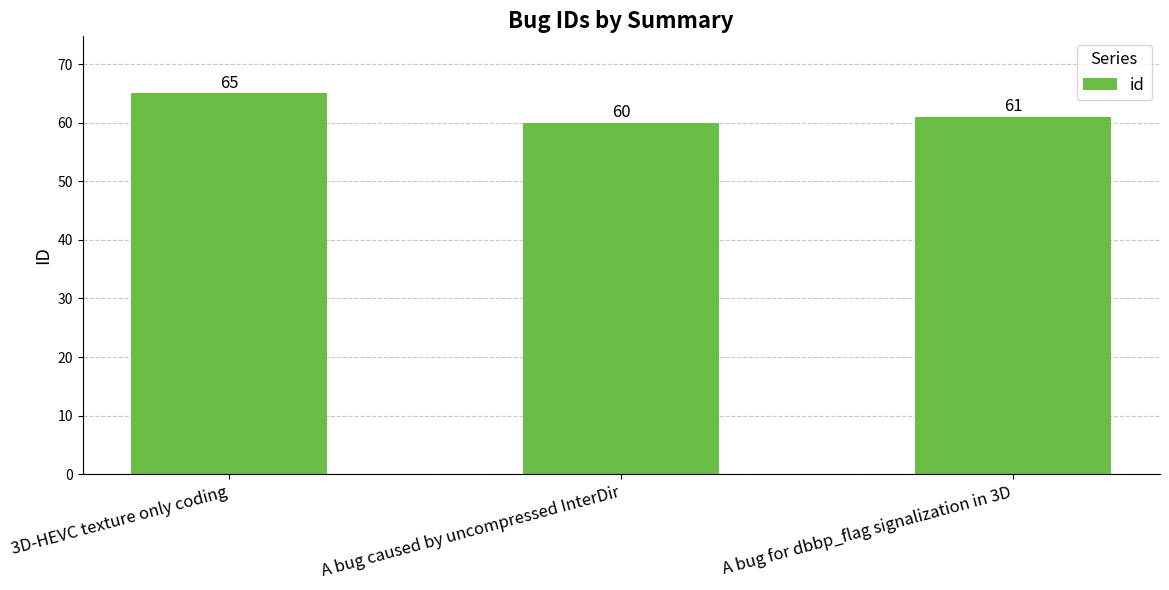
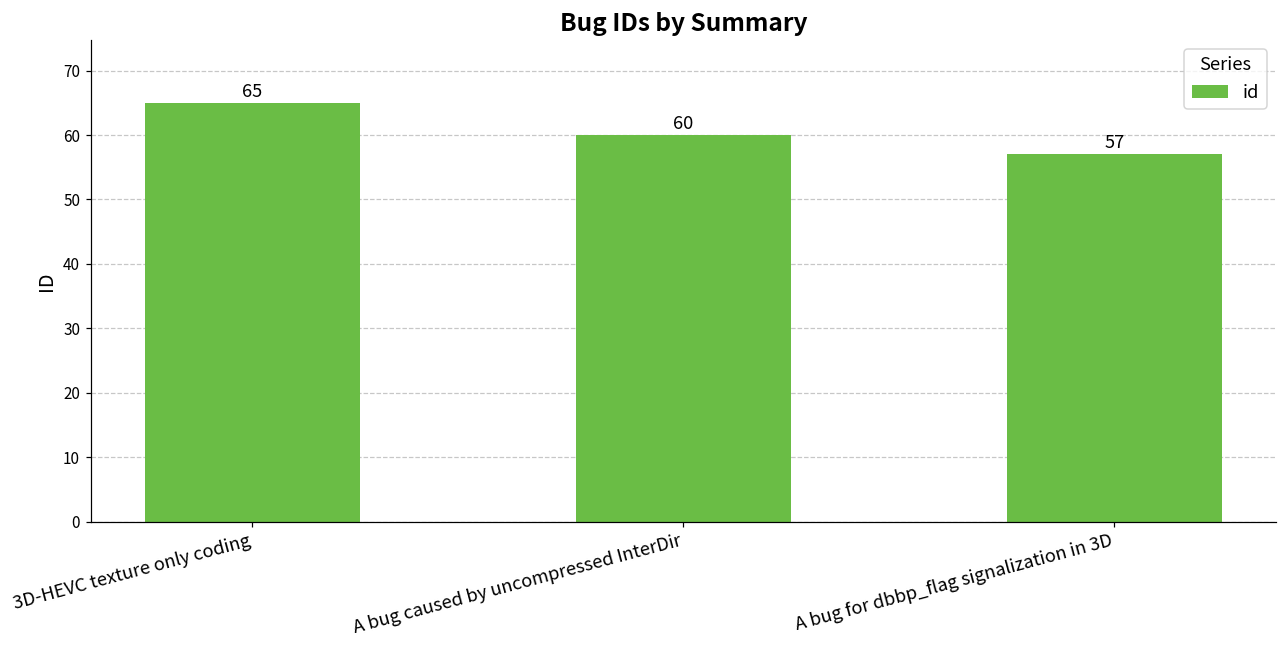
  {
    "3D-HEVC texture only coding": 65,
    "A bug caused by uncompressed InterDir": 60,
-   "A bug for dbbp_flag signalization in 3D": 61
+   "A bug for dbbp_flag signalization in 3D": 57
  }
